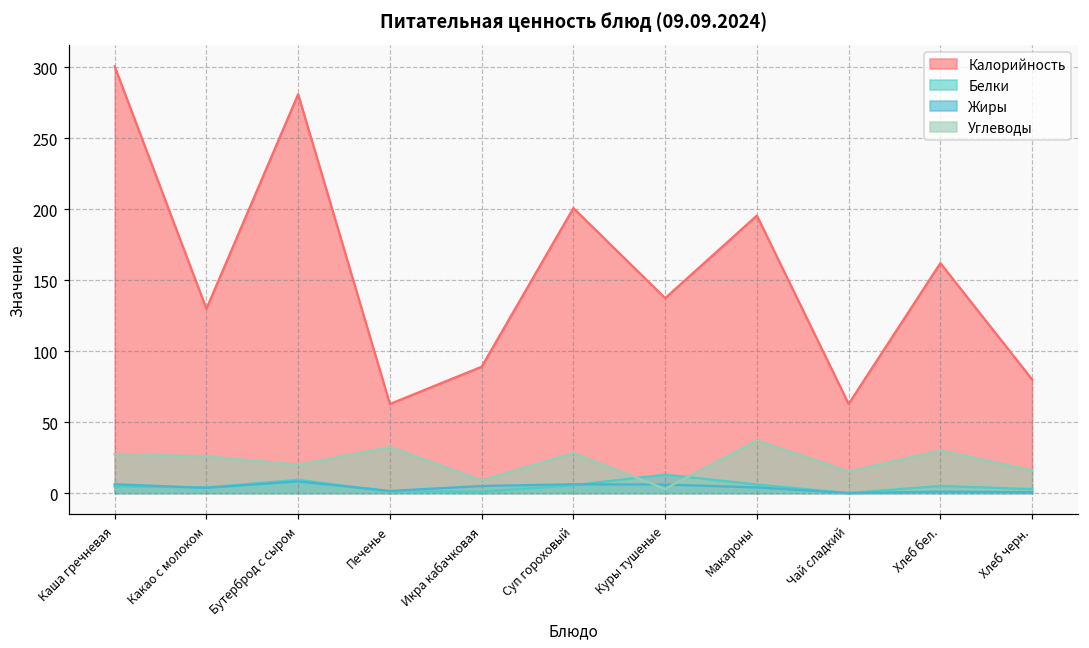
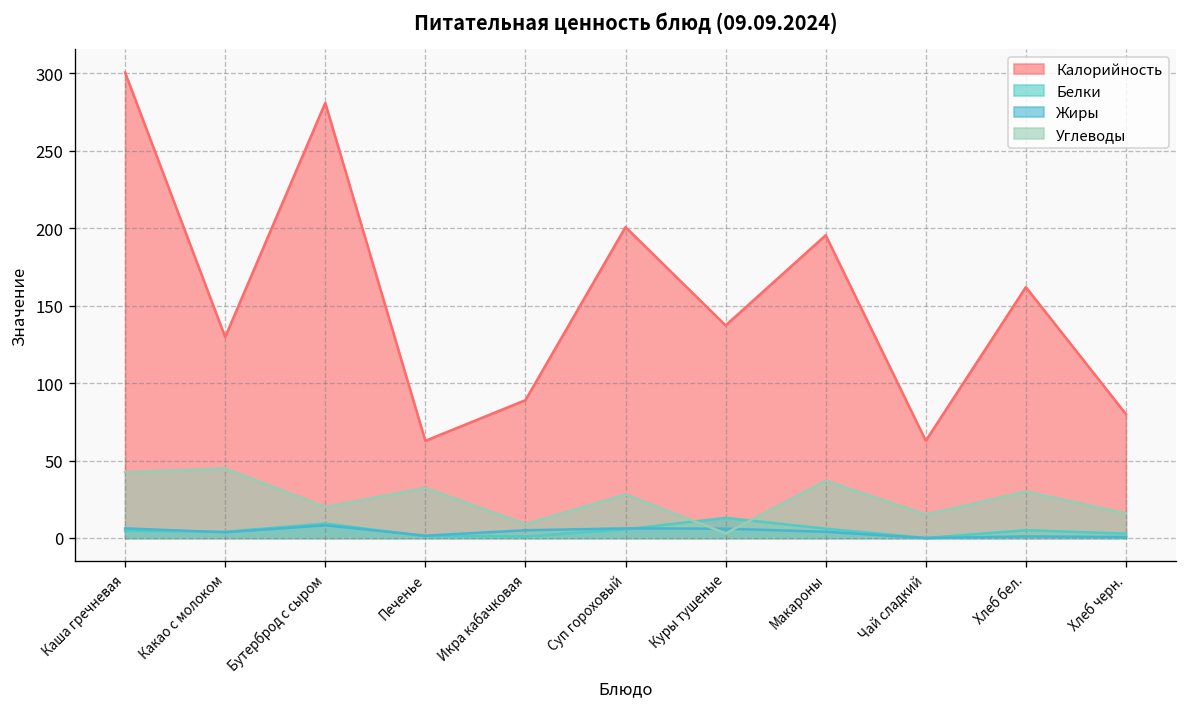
  {
    "Калорийность": {
      "Каша гречневая": 301,
      "Какао с молоком": 130,
      "Бутерброд с сыром": 281,
      "Печенье": 63,
      "Икра кабачковая": 89,
      "Суп гороховый": 201,
      "Куры тушеные": 137,
      "Макароны": 196,
      "Чай сладкий": 63,
      "Хлеб бел.": 162,
      "Хлеб черн.": 80
    },
    "Углеводы": {
-     "Каша гречневая": 27,
-     "Какао с молоком": 26,
+     "Каша гречневая": 42,
+     "Какао с молоком": 45,
      "Бутерброд с сыром": 20,
      "Печенье": 32,
      "Икра кабачковая": 9,
      "Суп гороховый": 28,
      "Куры тушеные": 3,
      "Макароны": 37,
      "Чай сладкий": 15,
      "Хлеб бел.": 30,
      "Хлеб черн.": 16
    }
  }
